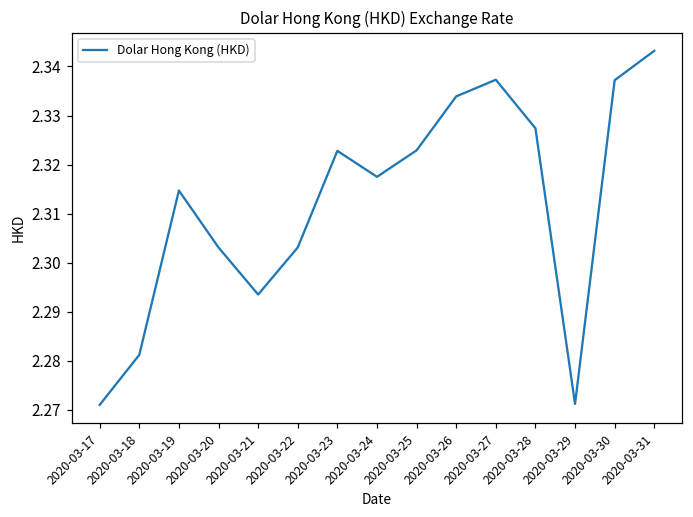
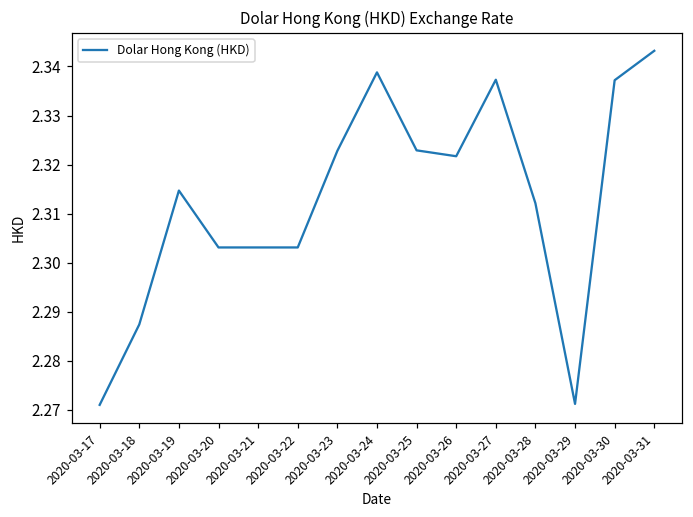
  {
    "2020-03-17": 2.271,
-   "2020-03-18": 2.281,
+   "2020-03-18": 2.287,
    "2020-03-19": 2.315,
    "2020-03-20": 2.303,
-   "2020-03-21": 2.294,
+   "2020-03-21": 2.303,
    "2020-03-22": 2.303,
    "2020-03-23": 2.323,
-   "2020-03-24": 2.318,
+   "2020-03-24": 2.339,
    "2020-03-25": 2.323,
-   "2020-03-26": 2.334,
+   "2020-03-26": 2.322,
    "2020-03-27": 2.337,
-   "2020-03-28": 2.327,
+   "2020-03-28": 2.312,
    "2020-03-29": 2.271,
    "2020-03-30": 2.337,
    "2020-03-31": 2.343
  }
